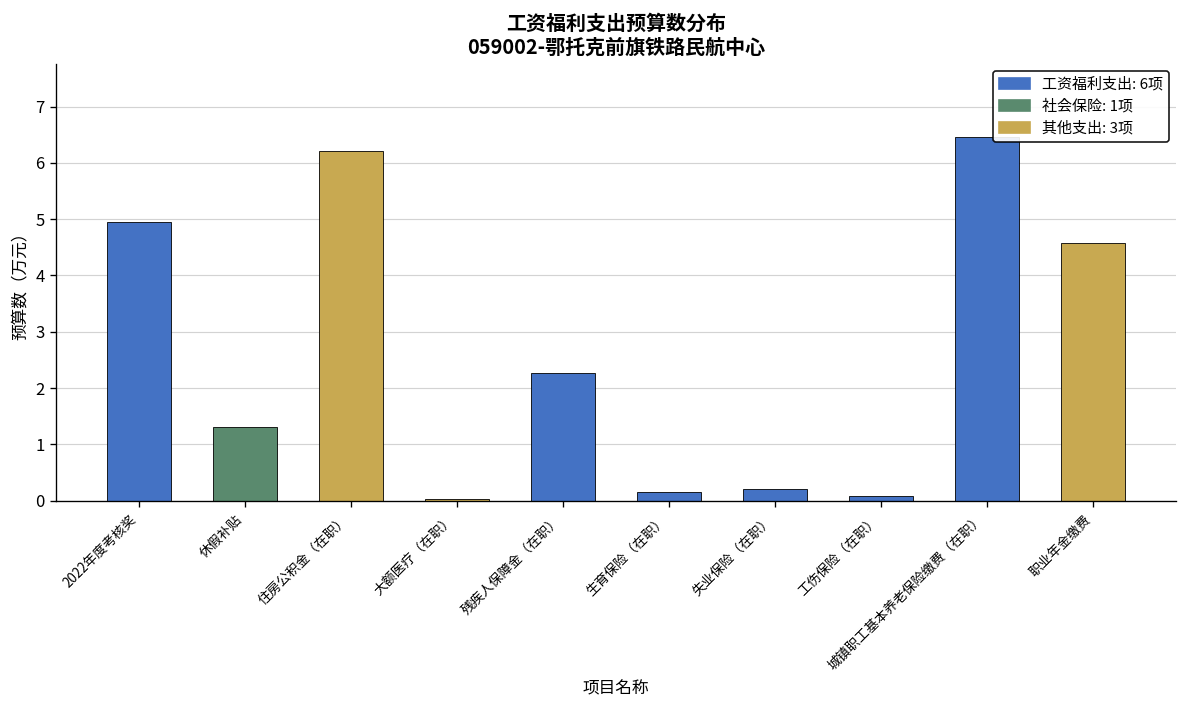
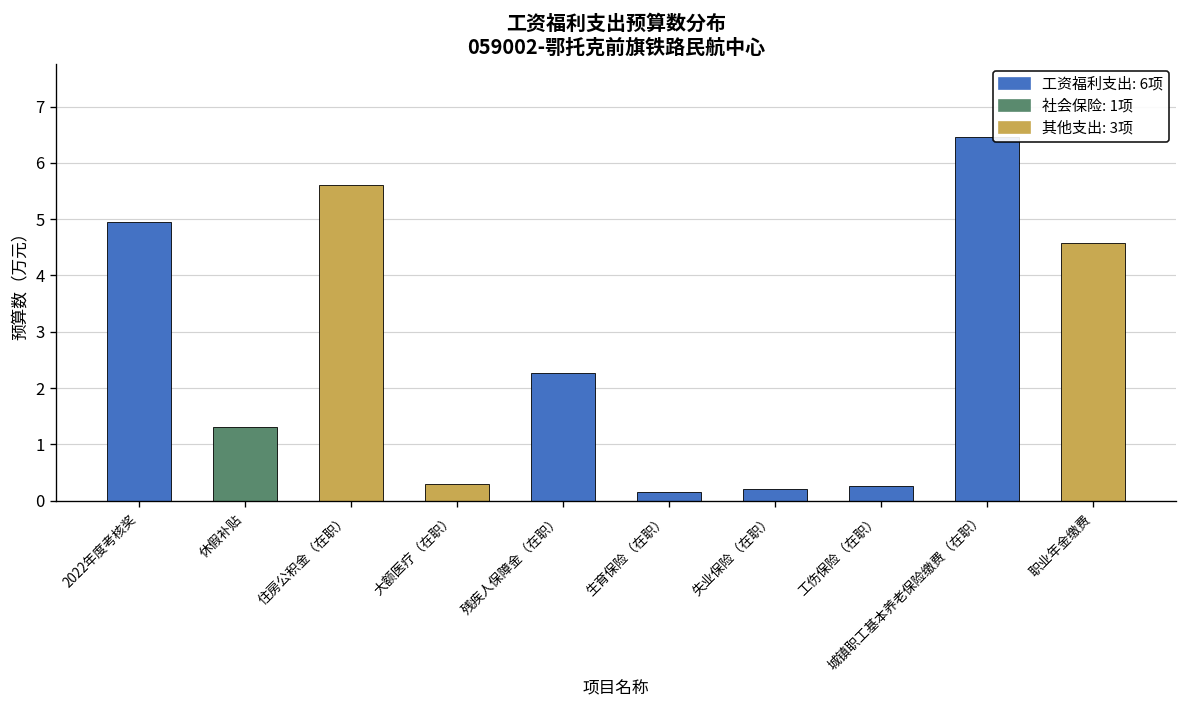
  {
    "2022年度考核奖": 4.9,
    "休假补贴": 1.3,
-   "住房公积金（在职）": 6.2,
-   "大额医疗（在职）": 0.0,
+   "住房公积金（在职）": 5.6,
+   "大额医疗（在职）": 0.3,
    "残疾人保障金（在职）": 2.3,
    "生育保险（在职）": 0.2,
    "失业保险（在职）": 0.2,
-   "工伤保险（在职）": 0.1,
+   "工伤保险（在职）": 0.3,
    "城镇职工基本养老保险缴费（在职）": 6.5,
    "职业年金缴费": 4.6
  }
